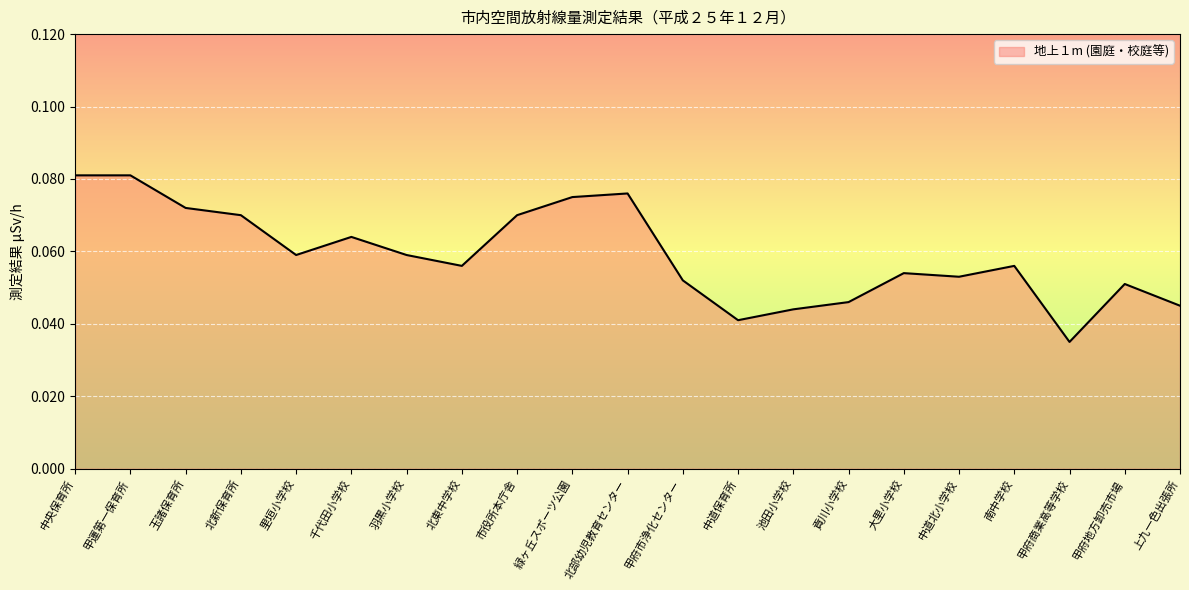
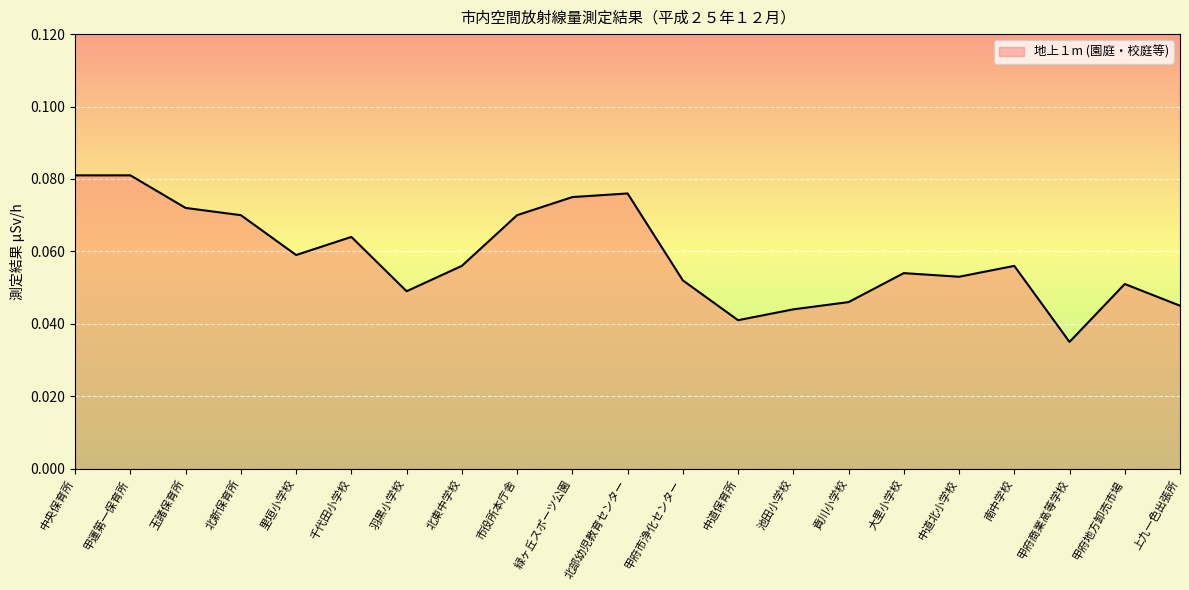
  {
    "中央保育所": 0.081,
    "甲運第一保育所": 0.081,
    "玉諸保育所": 0.072,
    "北新保育所": 0.070,
    "里垣小学校": 0.059,
    "千代田小学校": 0.064,
-   "羽黒小学校": 0.059,
+   "羽黒小学校": 0.049,
    "北東中学校": 0.056,
    "市役所本庁舎": 0.070,
    "緑ヶ丘スポーツ公園": 0.075,
    "北部幼児教育センター": 0.076,
    "甲府市浄化センター": 0.052,
    "中道保育所": 0.041,
    "池田小学校": 0.044,
    "貢川小学校": 0.046,
    "大里小学校": 0.054,
    "中道北小学校": 0.053,
    "南中学校": 0.056,
    "甲府商業高等学校": 0.035,
    "甲府地方卸売市場": 0.051,
    "上九一色出張所": 0.045
  }
